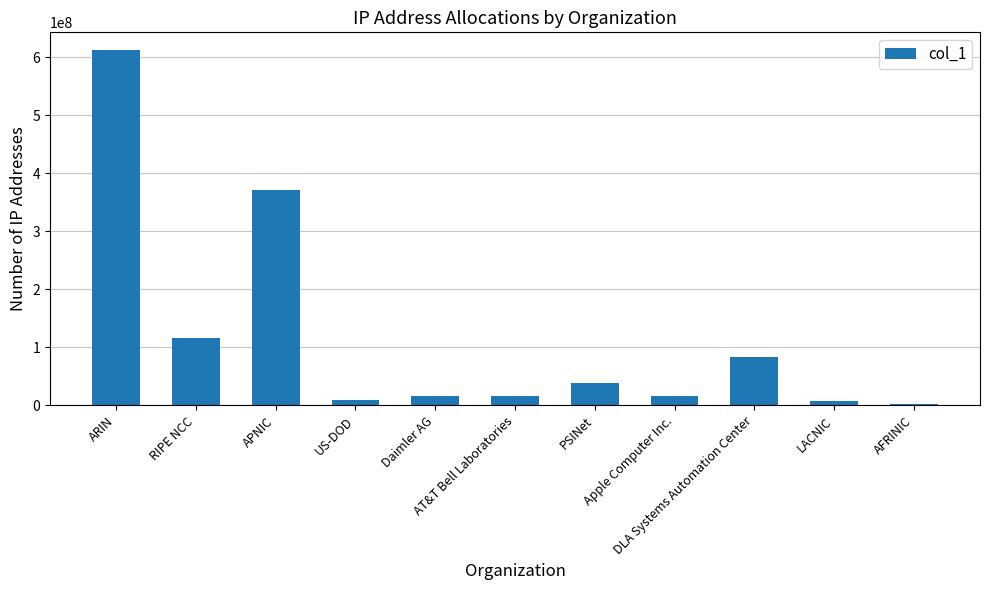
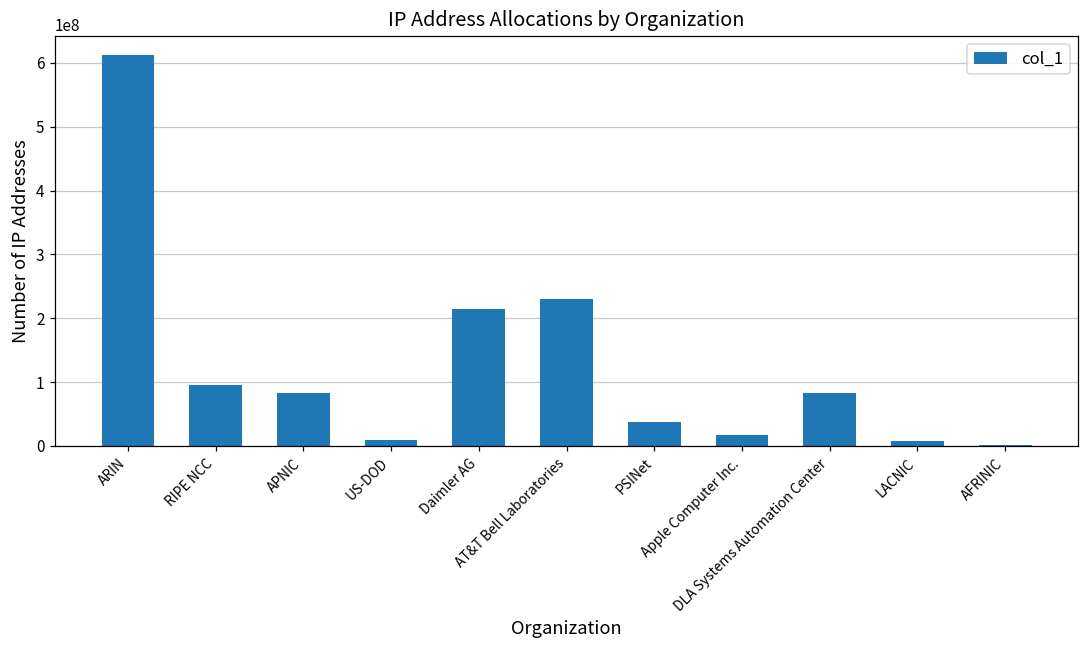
  {
    "ARIN": 610000000,
-   "RIPE NCC": 120000000,
-   "APNIC": 370000000,
+   "RIPE NCC": 90000000,
+   "APNIC": 80000000,
    "US-DOD": 10000000,
-   "Daimler AG": 20000000,
-   "AT&T Bell Laboratories": 20000000,
+   "Daimler AG": 210000000,
+   "AT&T Bell Laboratories": 230000000,
    "PSINet": 40000000,
    "Apple Computer Inc.": 20000000,
    "DLA Systems Automation Center": 80000000,
    "LACNIC": 10000000
  }
